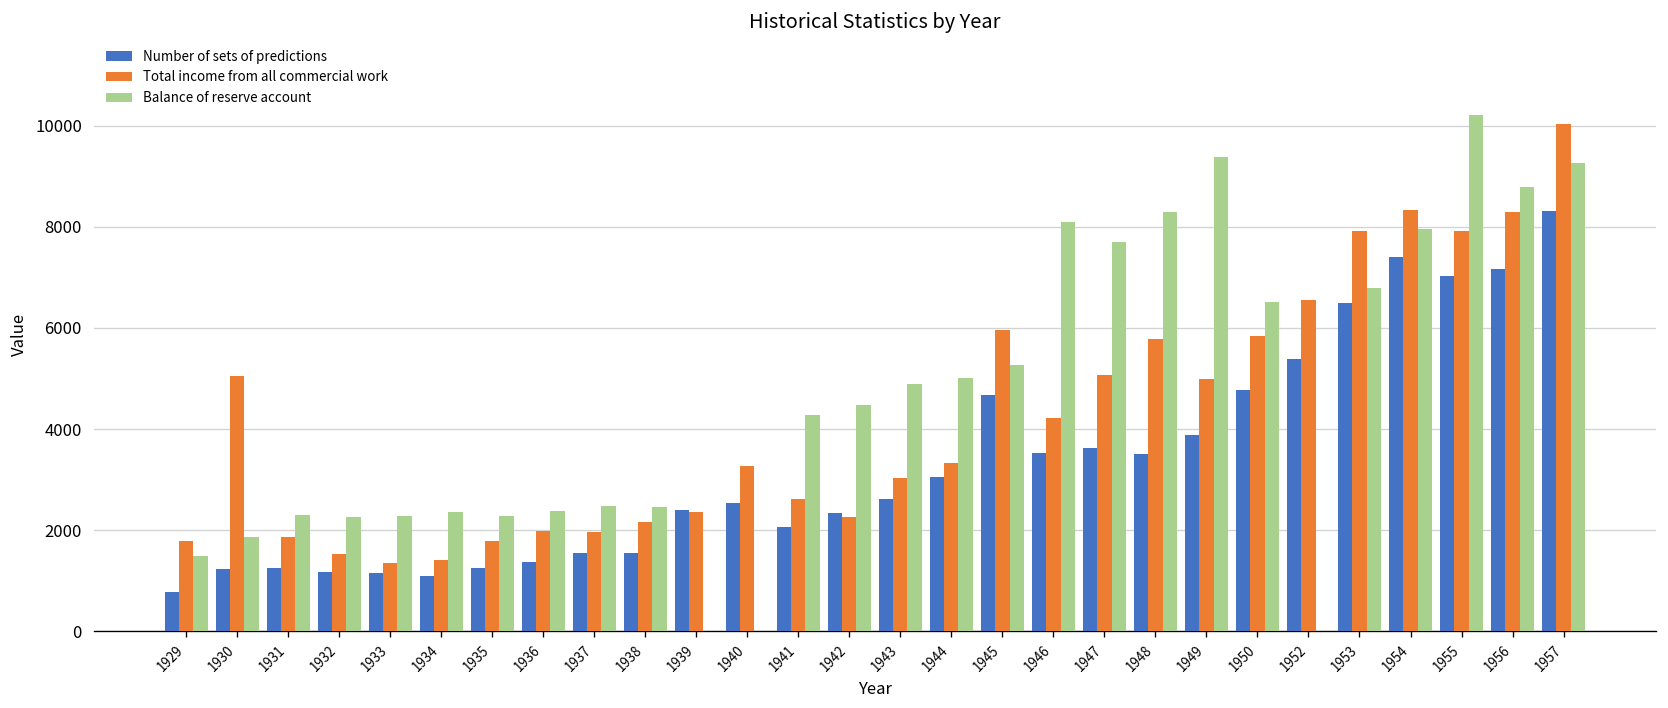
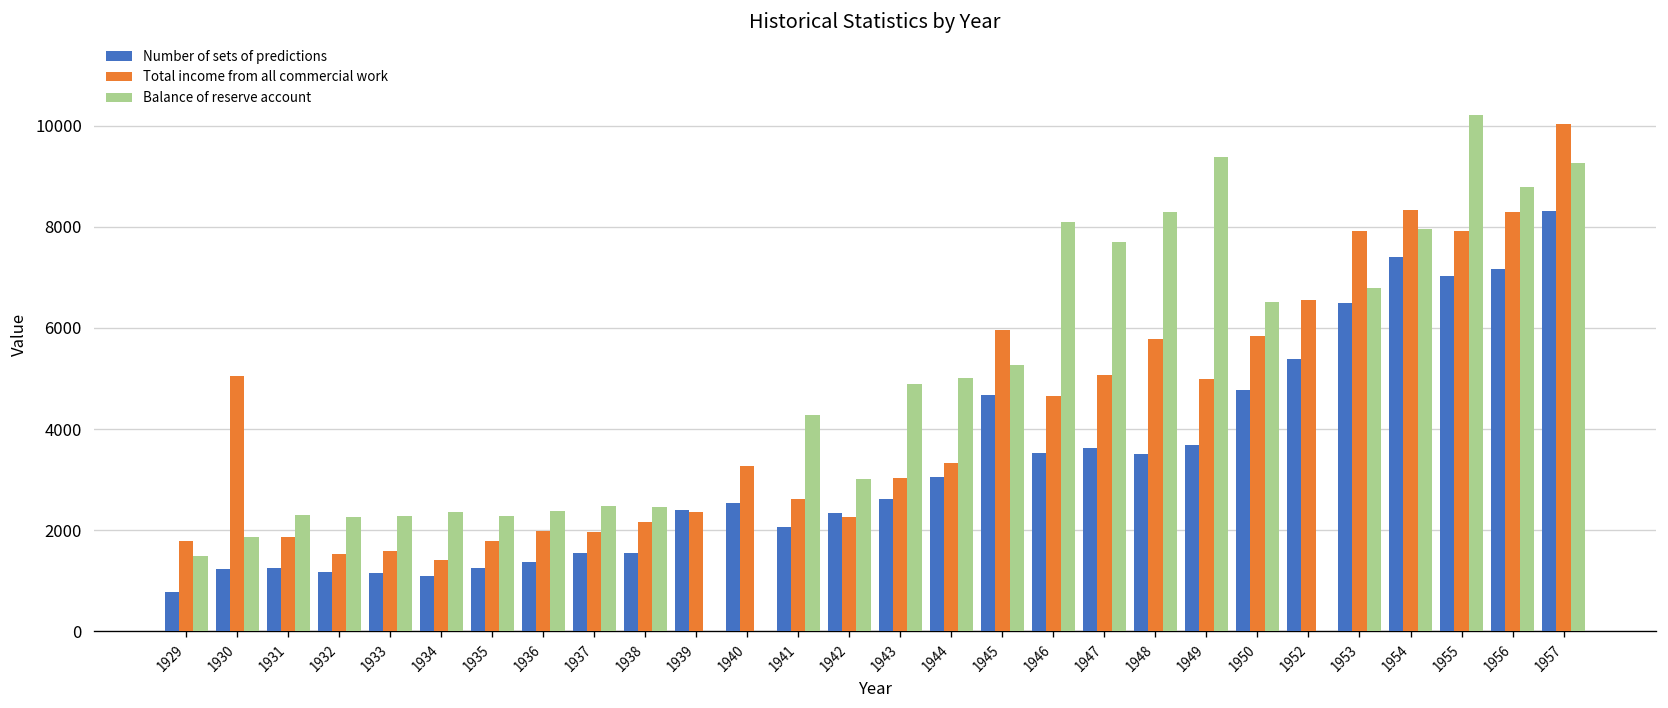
  {
    "Number of sets of predictions": {
      "1929": 800,
      "1930": 1200,
      "1931": 1200,
      "1932": 1200,
      "1933": 1200,
      "1934": 1100,
      "1935": 1200,
      "1936": 1400,
      "1937": 1600,
      "1938": 1500,
      "1939": 2400,
      "1940": 2500,
      "1941": 2100,
      "1942": 2300,
      "1943": 2600,
      "1944": 3000,
      "1945": 4700,
      "1946": 3500,
      "1947": 3600,
      "1948": 3500,
-     "1949": 3900,
+     "1949": 3700,
      "1950": 4800,
      "1952": 5400,
      "1953": 6500,
      "1954": 7400,
      "1955": 7000,
      "1956": 7200,
      "1957": 8300
    },
    "Total income from all commercial work": {
      "1929": 1800,
      "1930": 5100,
      "1931": 1900,
      "1932": 1500,
-     "1933": 1300,
+     "1933": 1600,
      "1934": 1400,
      "1935": 1800,
      "1936": 2000,
      "1937": 2000,
      "1938": 2200,
      "1939": 2400,
      "1940": 3300,
      "1941": 2600,
      "1942": 2300,
      "1943": 3000,
      "1944": 3300,
      "1945": 6000,
-     "1946": 4200,
+     "1946": 4700,
      "1947": 5100,
      "1948": 5800,
      "1949": 5000,
      "1950": 5900,
      "1952": 6500,
      "1953": 7900,
      "1954": 8300,
      "1955": 7900,
      "1956": 8300,
      "1957": 10000
    },
    "Balance of reserve account": {
      "1929": 1500,
      "1930": 1900,
      "1931": 2300,
      "1932": 2300,
      "1933": 2300,
      "1934": 2400,
      "1935": 2300,
      "1936": 2400,
      "1937": 2500,
      "1938": 2500,
      "1939": 0,
      "1940": 0,
      "1941": 4300,
-     "1942": 4500,
+     "1942": 3000,
      "1943": 4900,
      "1944": 5000,
      "1945": 5300,
      "1946": 8100,
      "1947": 7700,
      "1948": 8300,
      "1949": 9400,
      "1950": 6500,
      "1952": 0,
      "1953": 6800,
      "1954": 8000,
      "1955": 10200,
      "1956": 8800,
      "1957": 9300
    }
  }
